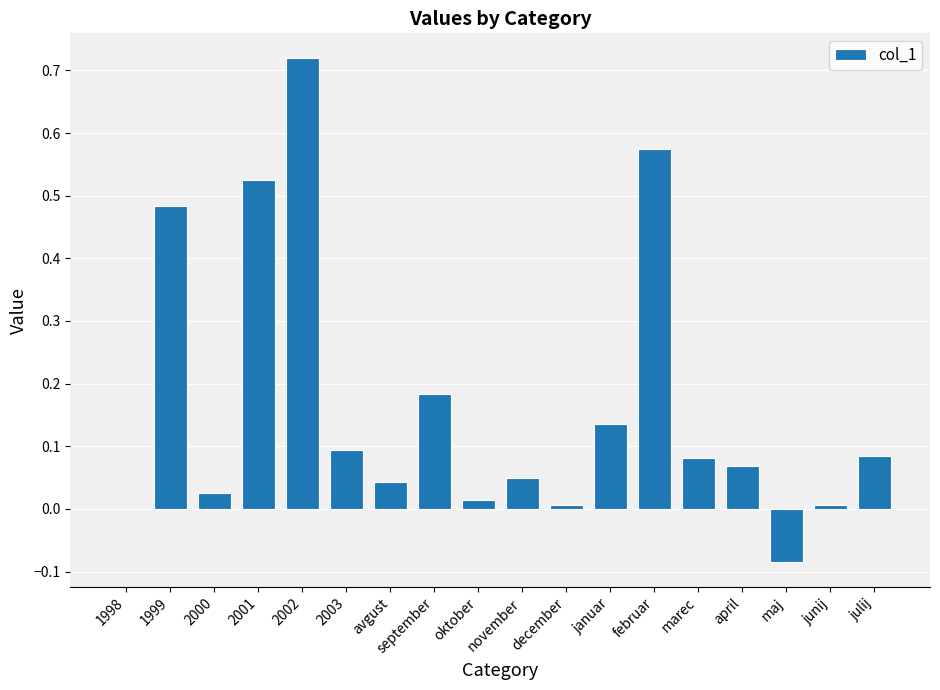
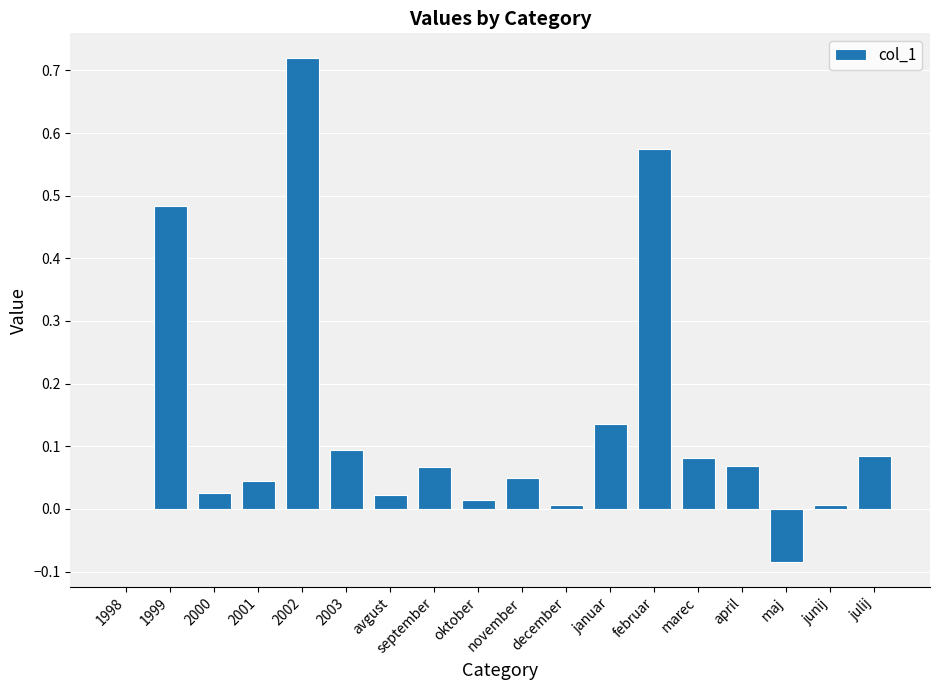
  {
    "1998": 0.00,
    "1999": 0.48,
    "2000": 0.03,
-   "2001": 0.52,
+   "2001": 0.04,
    "2002": 0.72,
    "2003": 0.09,
-   "avgust": 0.04,
-   "september": 0.18,
+   "avgust": 0.02,
+   "september": 0.07,
    "oktober": 0.01,
    "november": 0.05,
    "december": 0.01,
    "januar": 0.13,
    "februar": 0.57,
    "marec": 0.08,
    "april": 0.07,
    "maj": -0.08,
    "junij": 0.01,
    "julij": 0.08
  }
